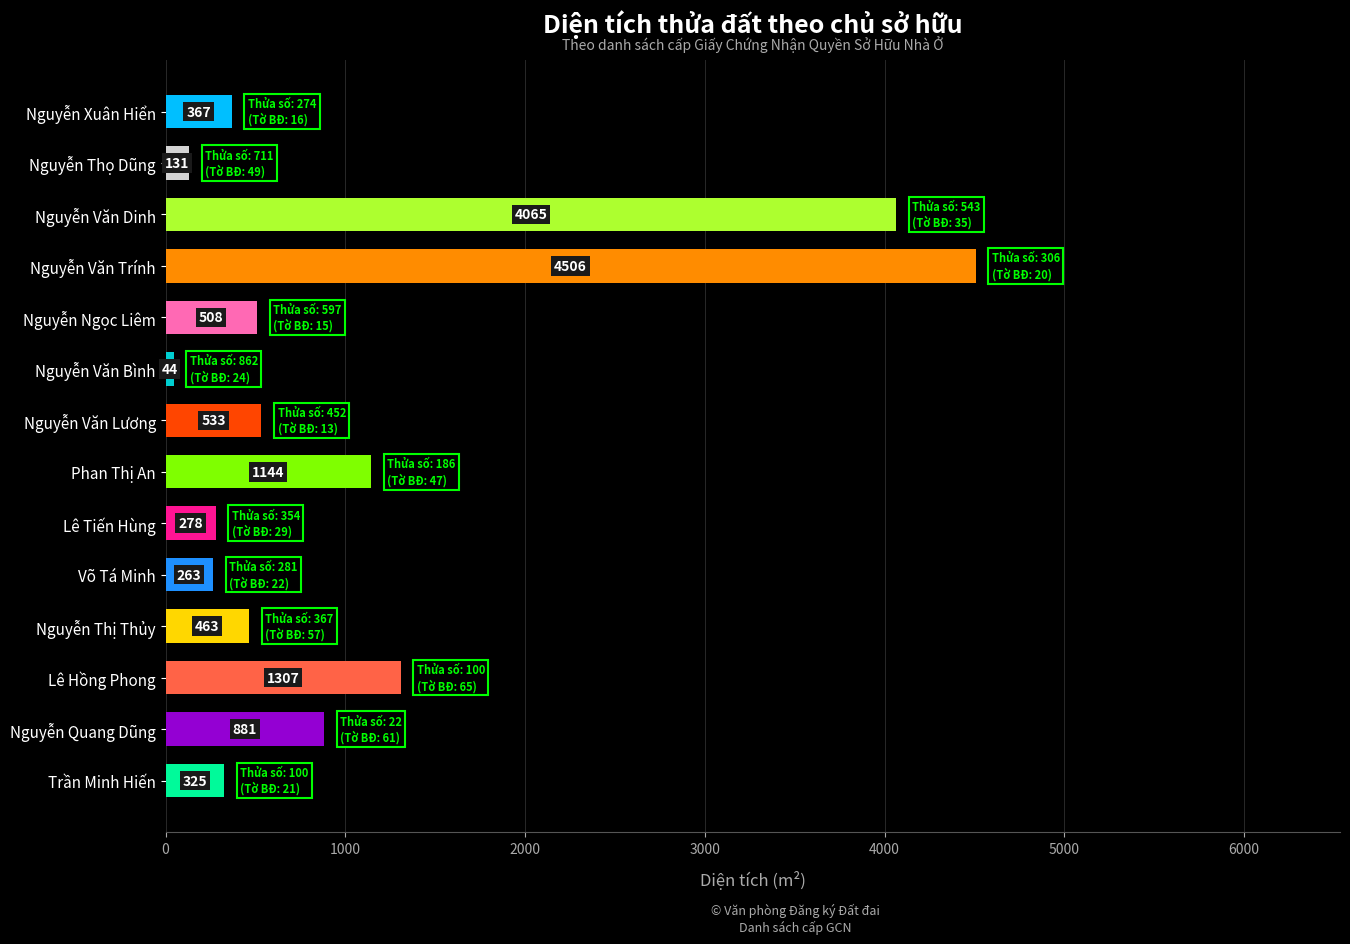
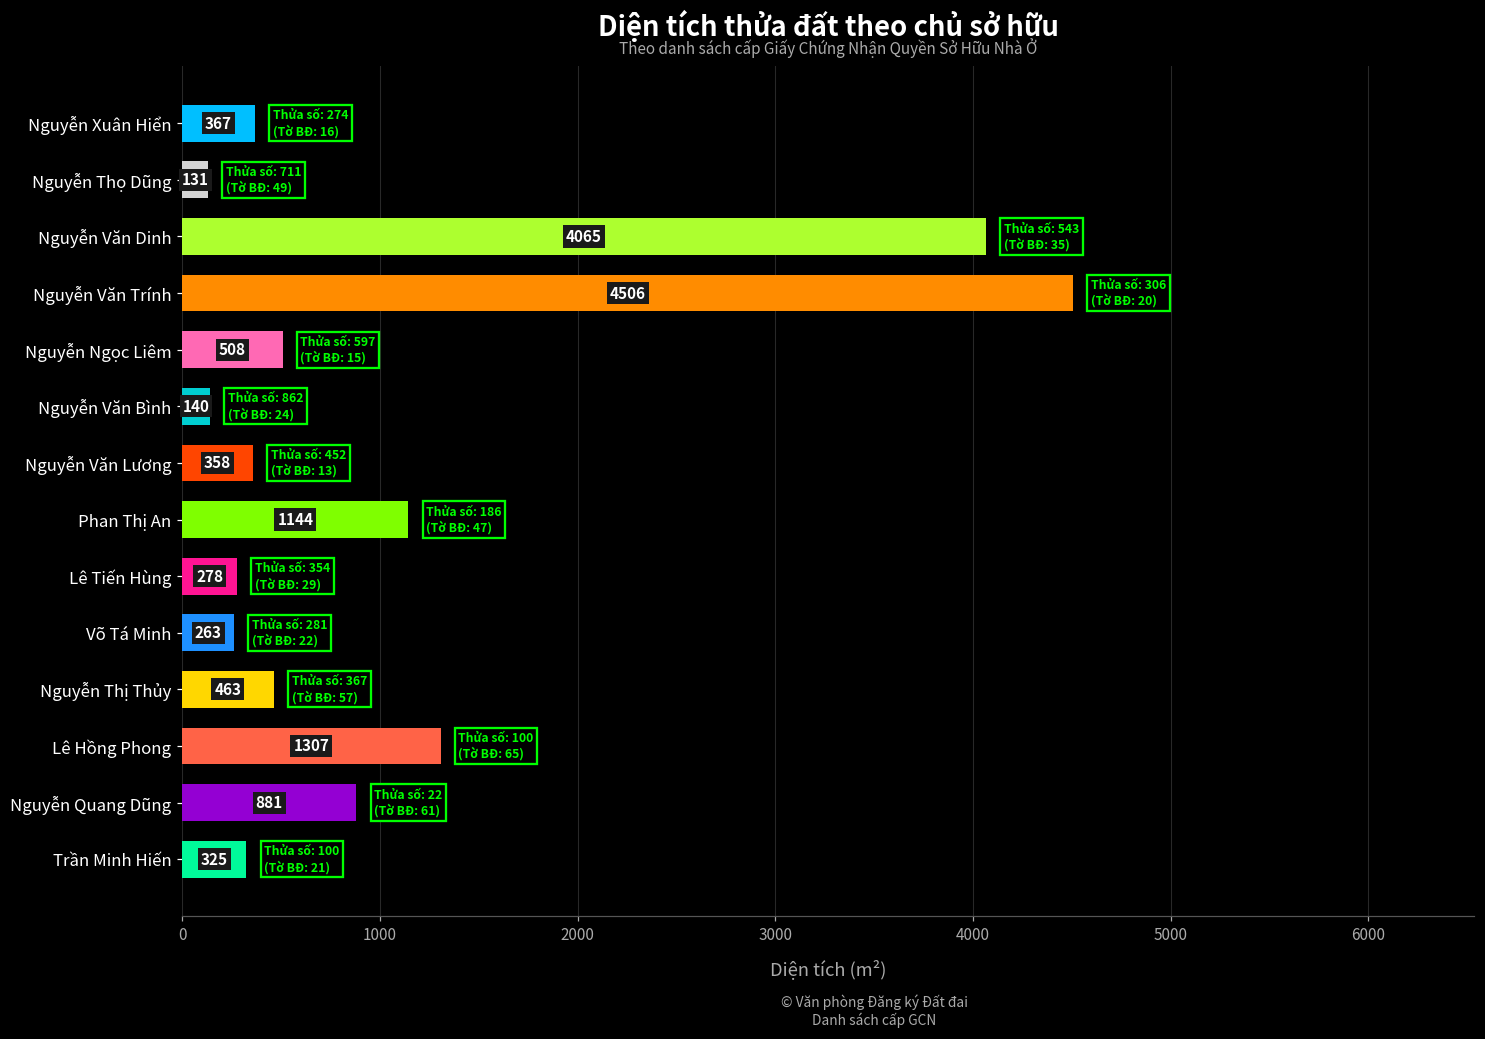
  {
-   "Nguyễn Văn Bình": 44,
-   "Nguyễn Văn Lương": 533
+   "Nguyễn Văn Bình": 140,
+   "Nguyễn Văn Lương": 358
  }
